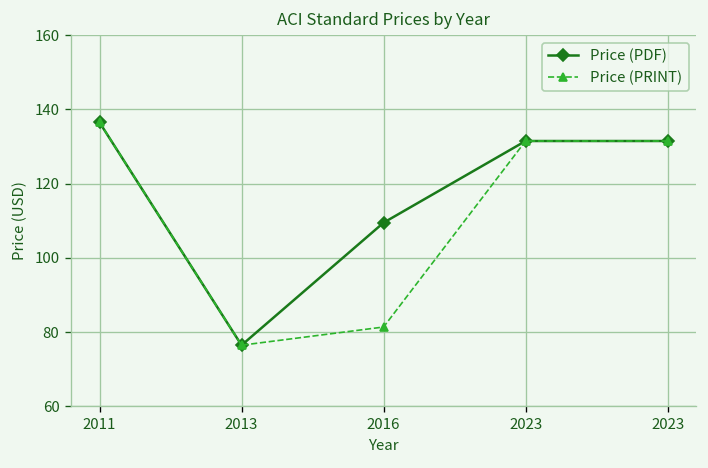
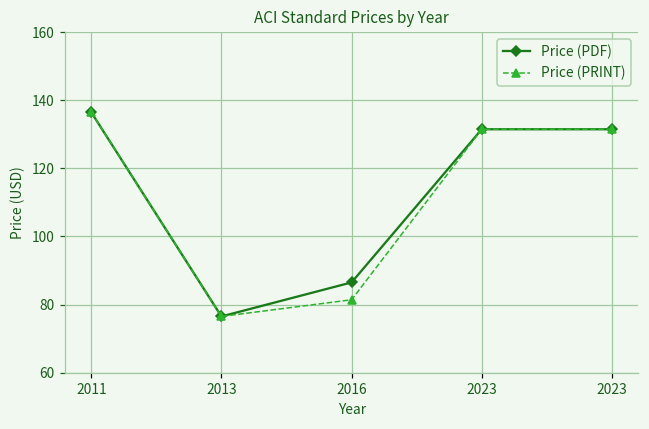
  {
    "Price (PDF)": {
-     "2016": 110
+     "2016": 87
    },
    "Price (PRINT)": {
      "2016": 81
    }
  }
